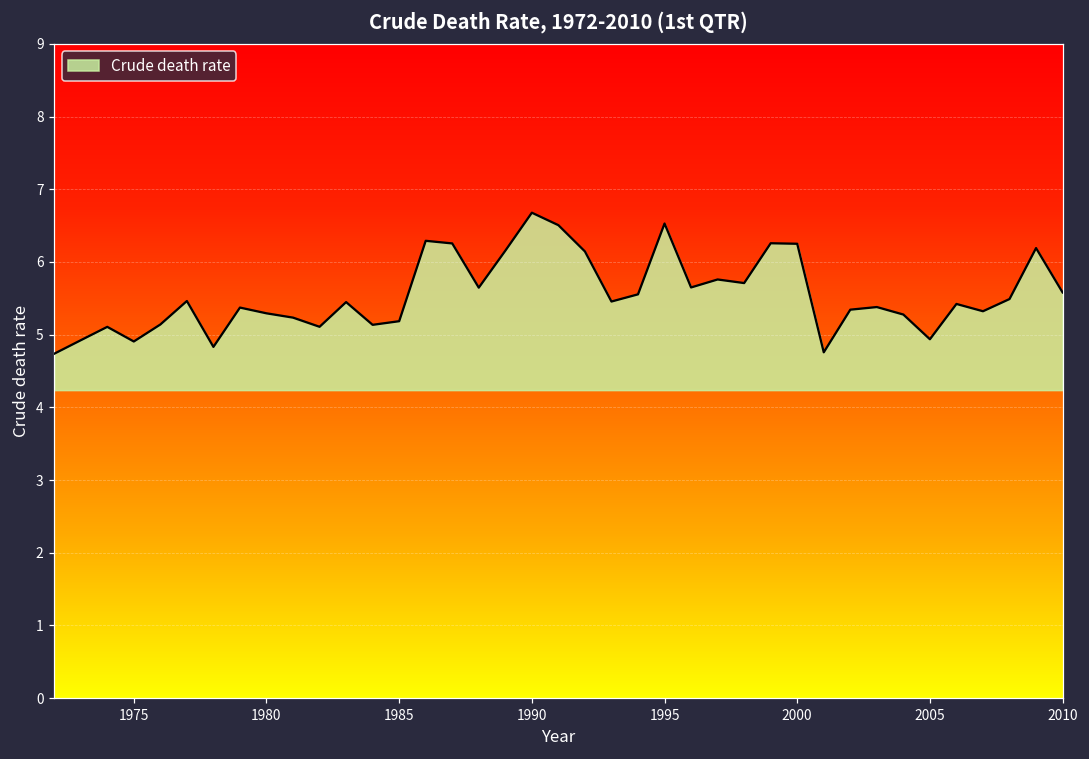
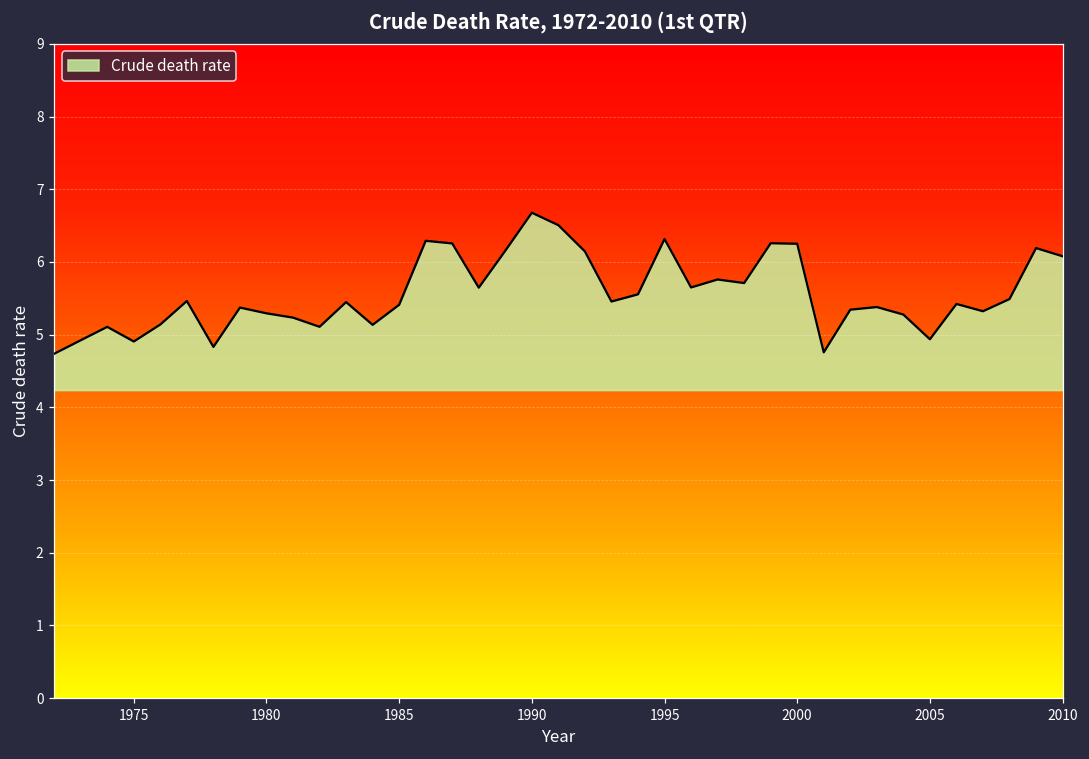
  {
    "1975": 4.9,
    "1980": 5.3,
-   "1985": 5.2,
+   "1985": 5.4,
    "1990": 6.7,
-   "1995": 6.5,
+   "1995": 6.3,
    "2000": 6.3,
    "2005": 4.9,
-   "2010": 5.6
+   "2010": 6.1
  }
